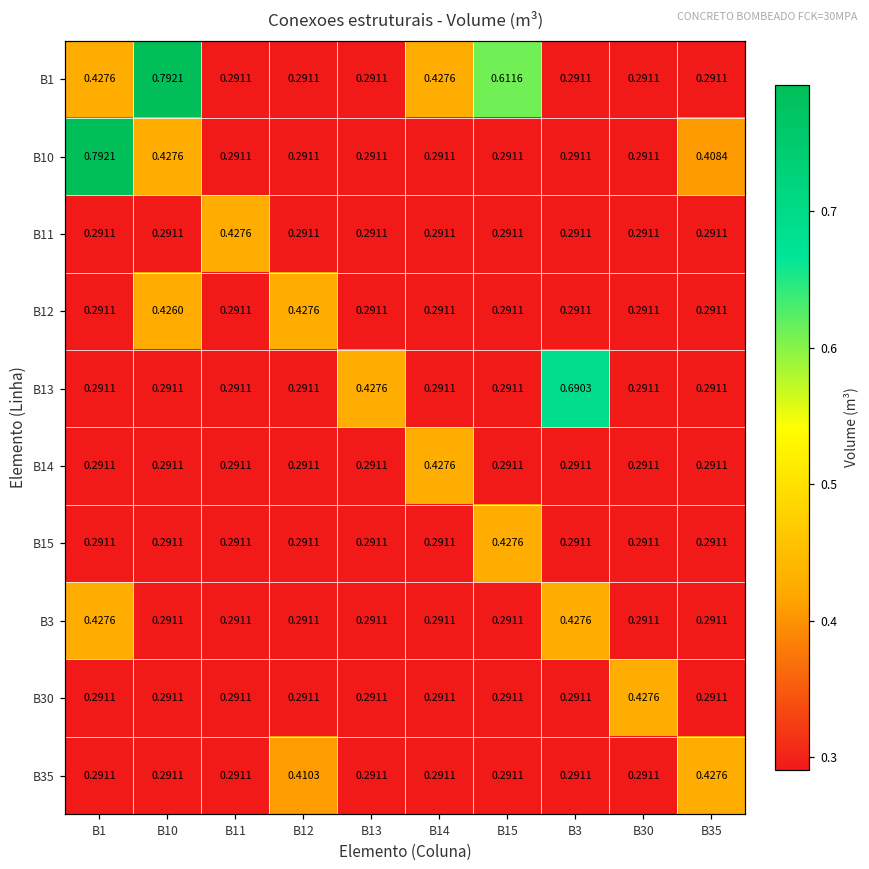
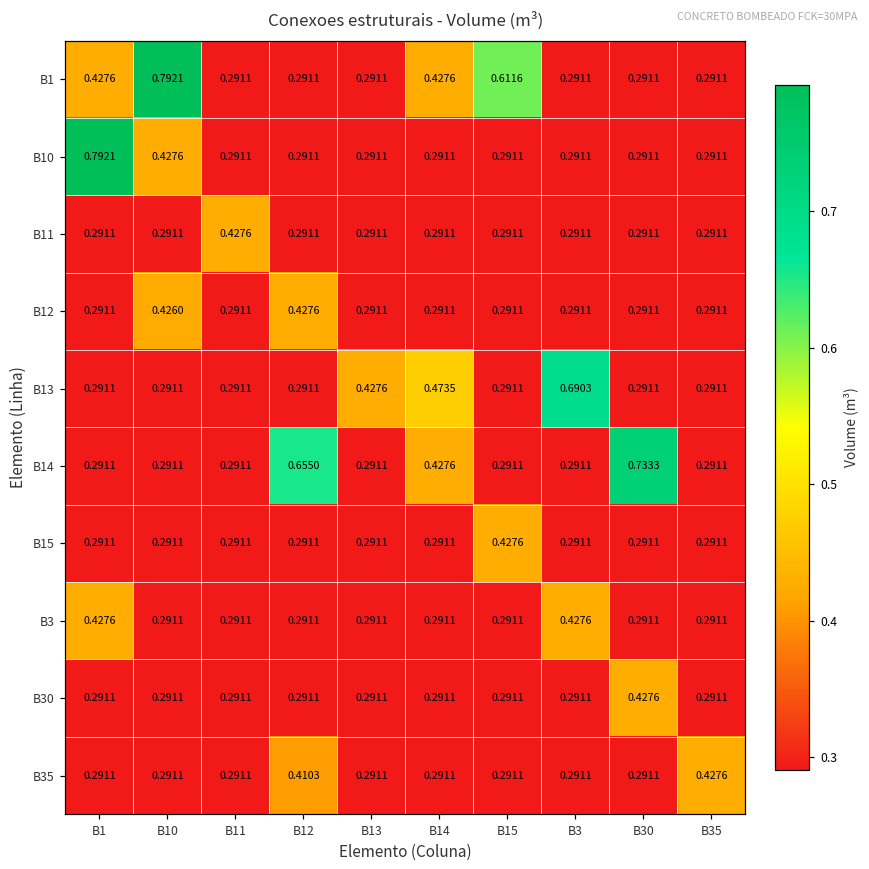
  {
    "B1": {
      "B1": 0.4276,
      "B10": 0.7921,
      "B11": 0.2911,
      "B12": 0.2911,
      "B13": 0.2911,
      "B14": 0.4276,
      "B15": 0.6116,
      "B3": 0.2911,
      "B30": 0.2911,
      "B35": 0.2911
    },
    "B10": {
      "B1": 0.7921,
      "B10": 0.4276,
      "B11": 0.2911,
      "B12": 0.2911,
      "B13": 0.2911,
      "B14": 0.2911,
      "B15": 0.2911,
      "B3": 0.2911,
      "B30": 0.2911,
-     "B35": 0.4084
+     "B35": 0.2911
    },
    "B11": {
      "B1": 0.2911,
      "B10": 0.2911,
      "B11": 0.4276,
      "B12": 0.2911,
      "B13": 0.2911,
      "B14": 0.2911,
      "B15": 0.2911,
      "B3": 0.2911,
      "B30": 0.2911,
      "B35": 0.2911
    },
    "B12": {
      "B1": 0.2911,
      "B10": 0.4260,
      "B11": 0.2911,
      "B12": 0.4276,
      "B13": 0.2911,
      "B14": 0.2911,
      "B15": 0.2911,
      "B3": 0.2911,
      "B30": 0.2911,
      "B35": 0.2911
    },
    "B13": {
      "B1": 0.2911,
      "B10": 0.2911,
      "B11": 0.2911,
      "B12": 0.2911,
      "B13": 0.4276,
-     "B14": 0.2911,
+     "B14": 0.4735,
      "B15": 0.2911,
      "B3": 0.6903,
      "B30": 0.2911,
      "B35": 0.2911
    },
    "B14": {
      "B1": 0.2911,
      "B10": 0.2911,
      "B11": 0.2911,
-     "B12": 0.2911,
+     "B12": 0.6550,
      "B13": 0.2911,
      "B14": 0.4276,
      "B15": 0.2911,
      "B3": 0.2911,
-     "B30": 0.2911,
+     "B30": 0.7333,
      "B35": 0.2911
    },
    "B15": {
      "B1": 0.2911,
      "B10": 0.2911,
      "B11": 0.2911,
      "B12": 0.2911,
      "B13": 0.2911,
      "B14": 0.2911,
      "B15": 0.4276,
      "B3": 0.2911,
      "B30": 0.2911,
      "B35": 0.2911
    },
    "B3": {
      "B1": 0.4276,
      "B10": 0.2911,
      "B11": 0.2911,
      "B12": 0.2911,
      "B13": 0.2911,
      "B14": 0.2911,
      "B15": 0.2911,
      "B3": 0.4276,
      "B30": 0.2911,
      "B35": 0.2911
    },
    "B30": {
      "B1": 0.2911,
      "B10": 0.2911,
      "B11": 0.2911,
      "B12": 0.2911,
      "B13": 0.2911,
      "B14": 0.2911,
      "B15": 0.2911,
      "B3": 0.2911,
      "B30": 0.4276,
      "B35": 0.2911
    },
    "B35": {
      "B1": 0.2911,
      "B10": 0.2911,
      "B11": 0.2911,
      "B12": 0.4103,
      "B13": 0.2911,
      "B14": 0.2911,
      "B15": 0.2911,
      "B3": 0.2911,
      "B30": 0.2911,
      "B35": 0.4276
    }
  }
